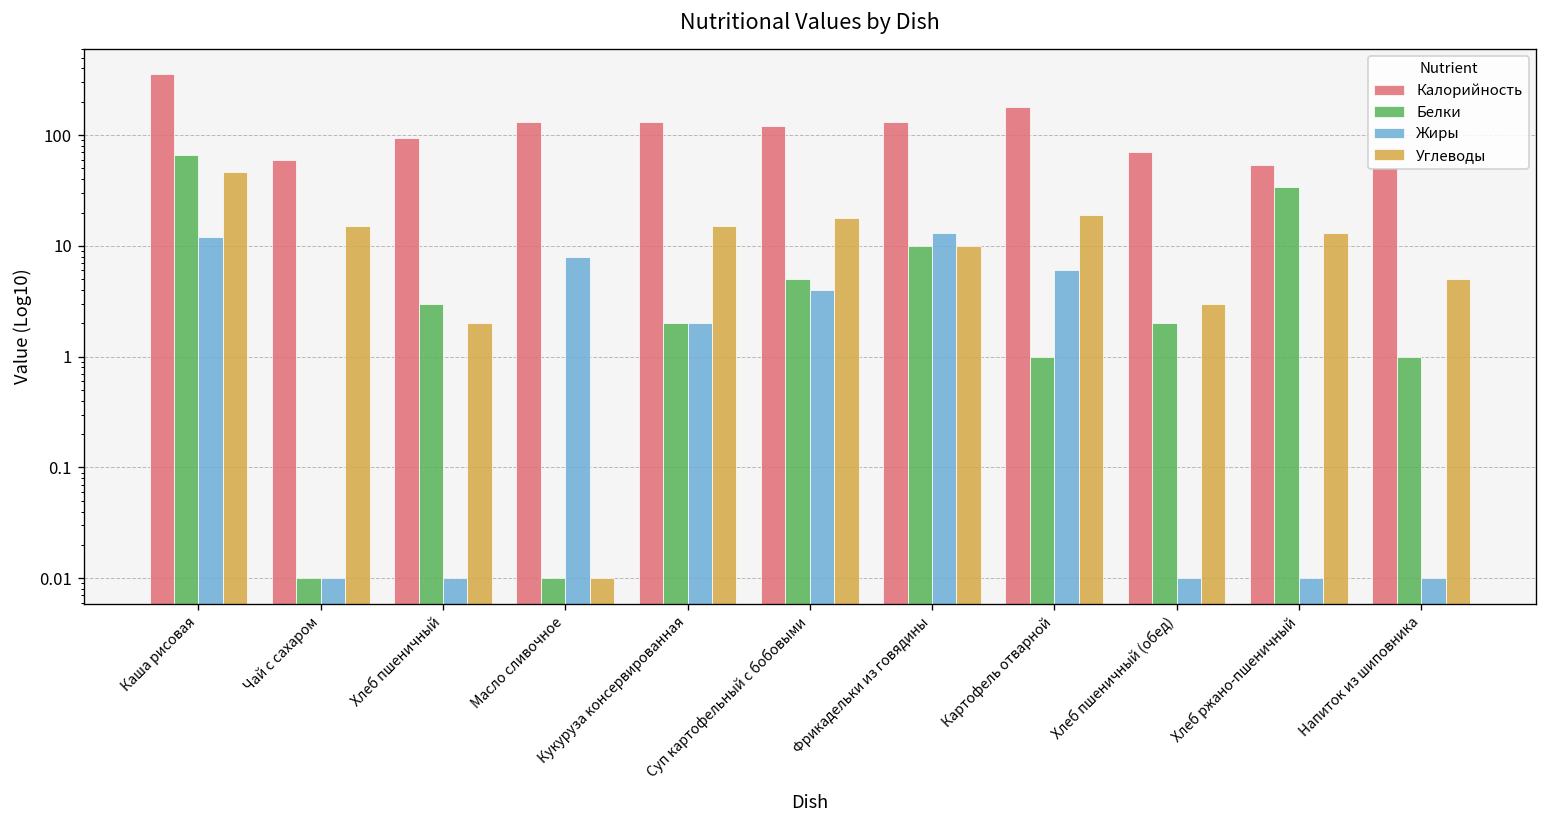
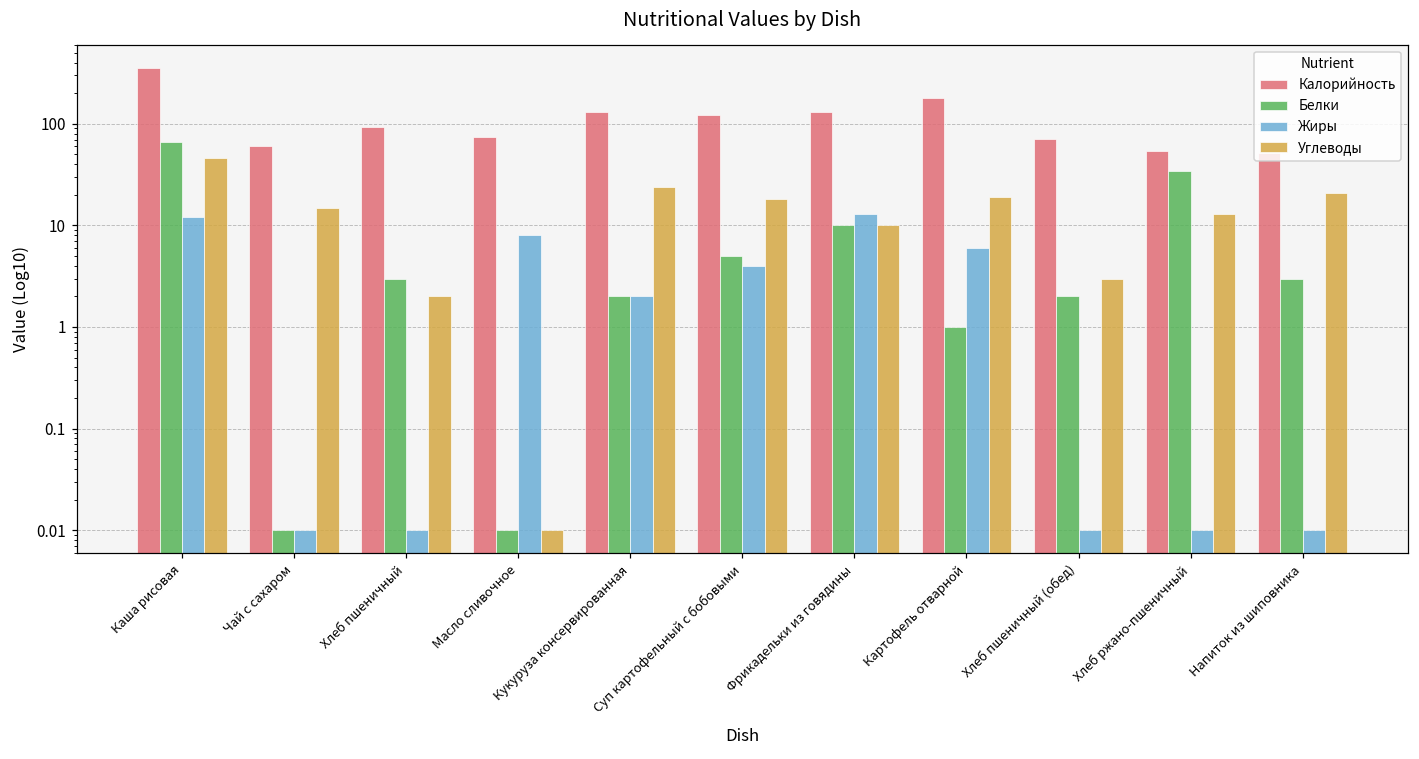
  {
    "Калорийность": {
      "Каша рисовая": 360,
      "Чай с сахаром": 60,
      "Хлеб пшеничный": 90,
-     "Масло сливочное": 130,
+     "Масло сливочное": 80,
      "Кукуруза консервированная": 130,
      "Суп картофельный с бобовыми": 120,
      "Фрикадельки из говядины": 130,
      "Картофель отварной": 180,
      "Хлеб пшеничный (обед)": 70,
      "Хлеб ржано-пшеничный": 50
    },
    "Белки": {
      "Каша рисовая": 70,
      "Чай с сахаром": 0.010,
      "Хлеб пшеничный": 3,
      "Масло сливочное": 0.010,
      "Кукуруза консервированная": 2,
      "Суп картофельный с бобовыми": 5,
      "Фрикадельки из говядины": 10,
      "Картофель отварной": 1,
      "Хлеб пшеничный (обед)": 2,
      "Хлеб ржано-пшеничный": 34,
-     "Напиток из шиповника": 1
+     "Напиток из шиповника": 3
    },
    "Жиры": {
      "Каша рисовая": 12,
      "Чай с сахаром": 0.010,
      "Хлеб пшеничный": 0.010,
      "Масло сливочное": 8,
      "Кукуруза консервированная": 2,
      "Суп картофельный с бобовыми": 4,
      "Фрикадельки из говядины": 13,
      "Картофель отварной": 6,
      "Хлеб пшеничный (обед)": 0.010,
      "Хлеб ржано-пшеничный": 0.010,
      "Напиток из шиповника": 0.010
    },
    "Углеводы": {
      "Каша рисовая": 50,
      "Чай с сахаром": 15,
      "Хлеб пшеничный": 2,
      "Масло сливочное": 0.010,
-     "Кукуруза консервированная": 15,
+     "Кукуруза консервированная": 24,
      "Суп картофельный с бобовыми": 18,
      "Фрикадельки из говядины": 10,
      "Картофель отварной": 19,
      "Хлеб пшеничный (обед)": 3,
      "Хлеб ржано-пшеничный": 13,
-     "Напиток из шиповника": 5
+     "Напиток из шиповника": 21
    }
  }
